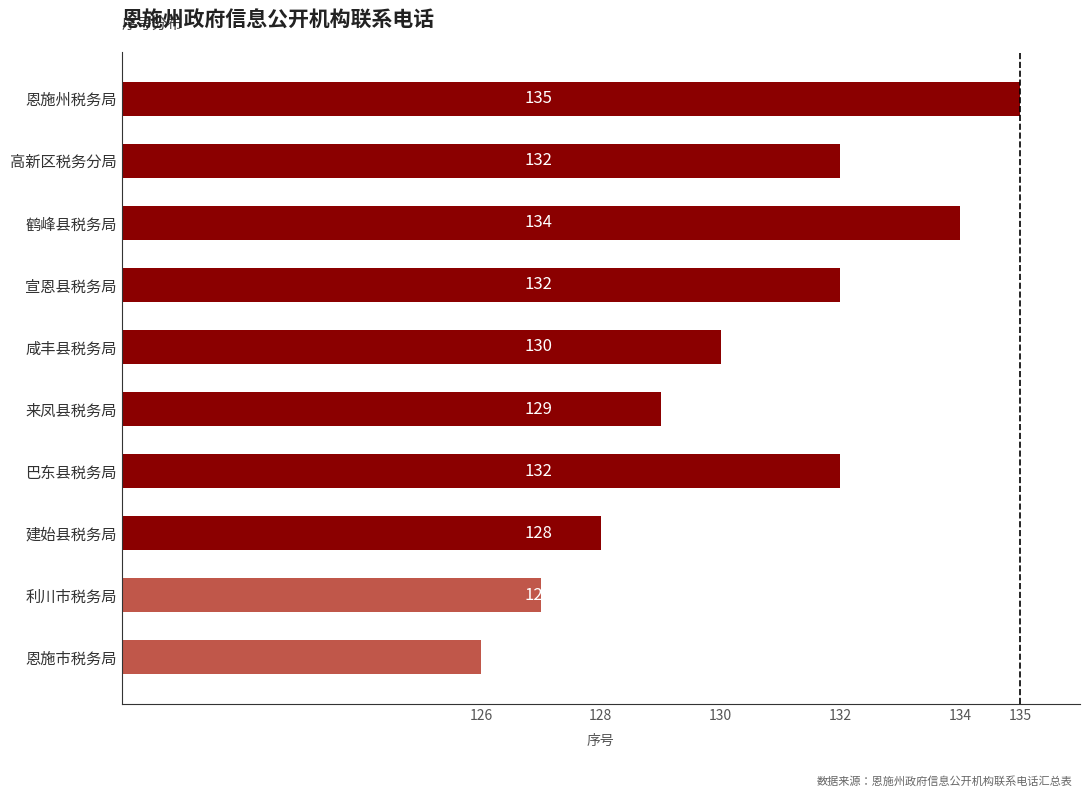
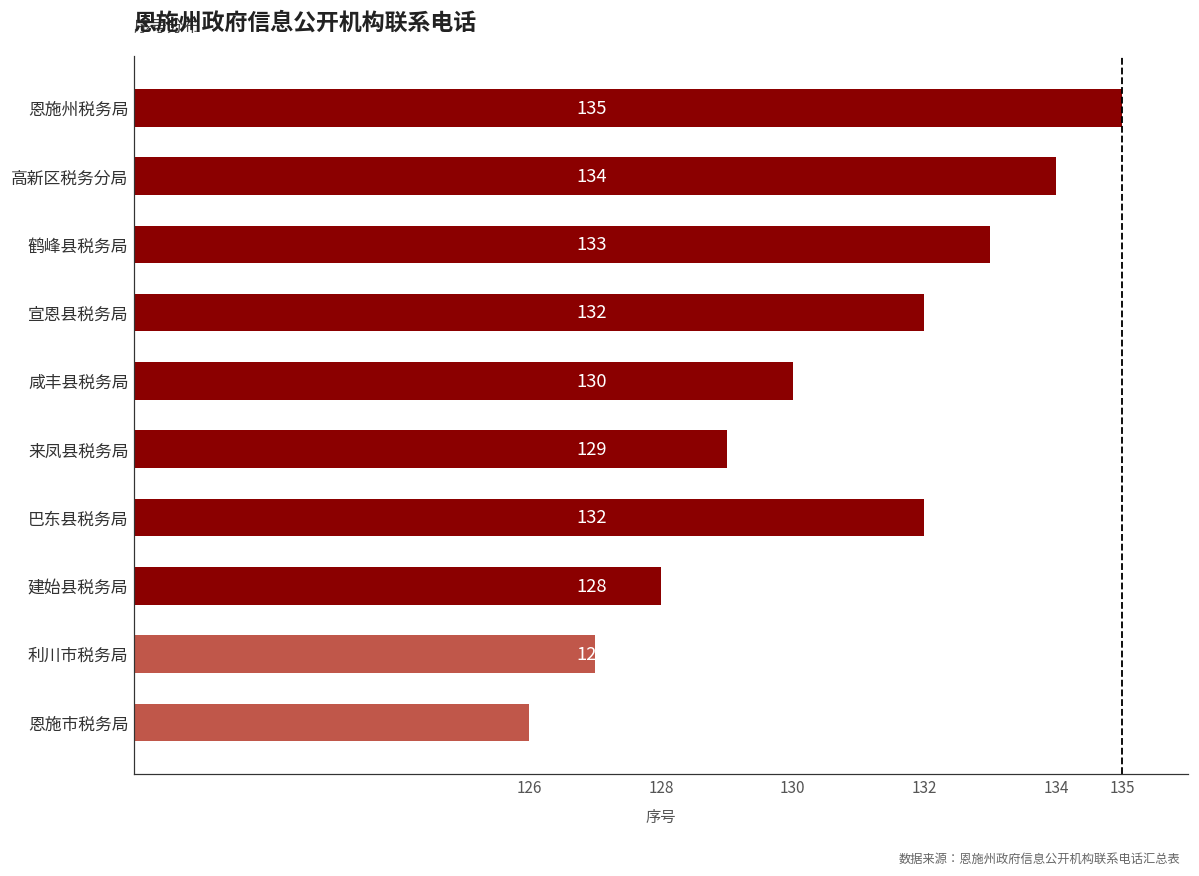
  {
    "恩施州税务局": 135,
-   "高新区税务分局": 132,
-   "鹤峰县税务局": 134,
+   "高新区税务分局": 134,
+   "鹤峰县税务局": 133,
    "宣恩县税务局": 132,
    "咸丰县税务局": 130,
    "来凤县税务局": 129,
    "巴东县税务局": 132,
    "建始县税务局": 128,
    "利川市税务局": 127
  }
